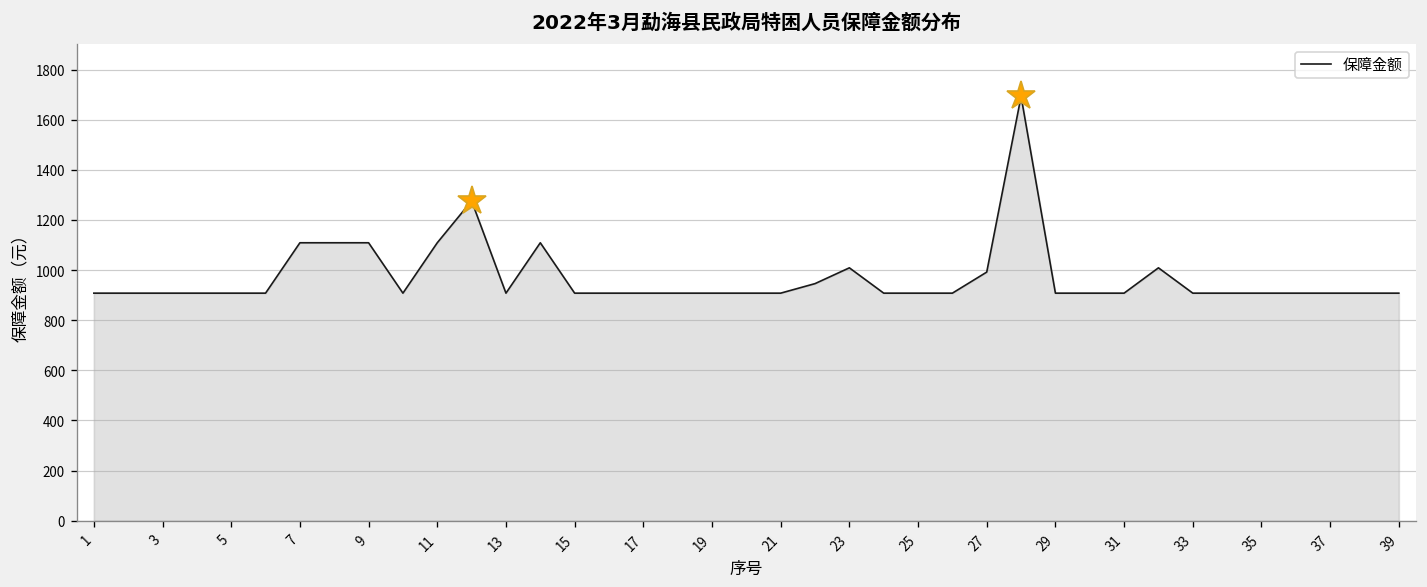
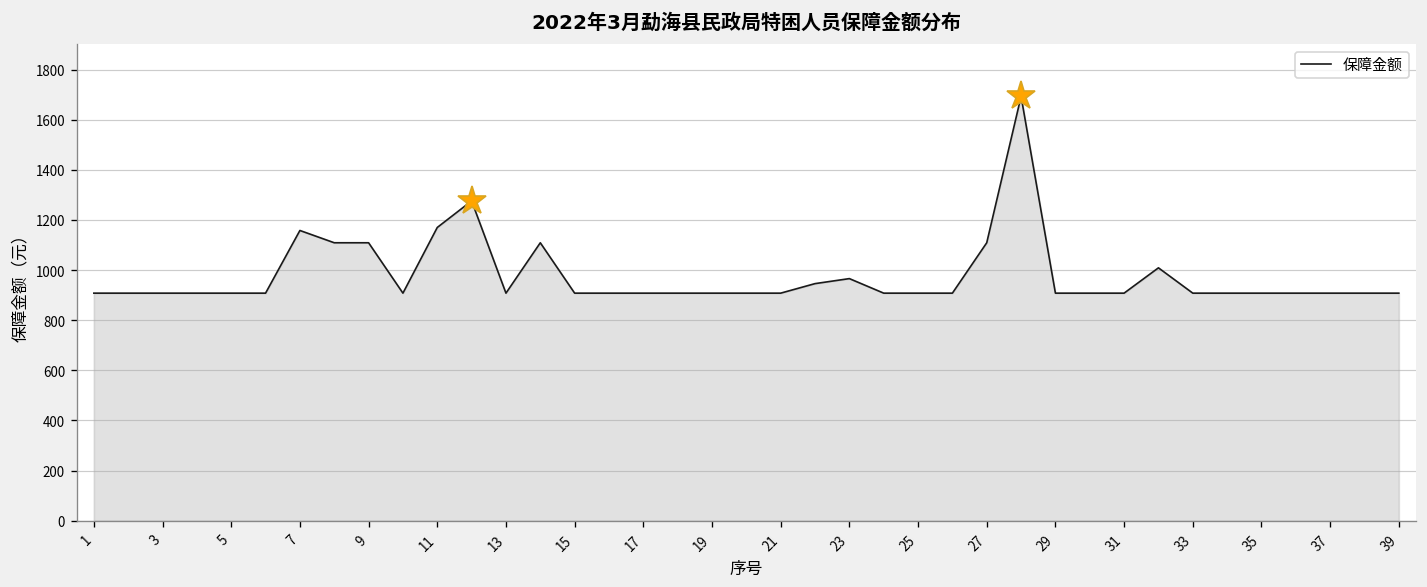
  {
    "保障金额": {
      "1": 910,
      "3": 910,
      "5": 910,
-     "7": 1110,
+     "7": 1160,
      "9": 1110,
-     "11": 1110,
+     "11": 1170,
      "13": 910,
      "15": 910,
      "17": 910,
      "19": 910,
      "21": 910,
-     "23": 1010,
+     "23": 970,
      "25": 910,
-     "27": 990,
+     "27": 1110,
      "29": 910,
      "31": 910,
      "33": 910,
      "35": 910,
      "37": 910,
      "39": 910
    }
  }
